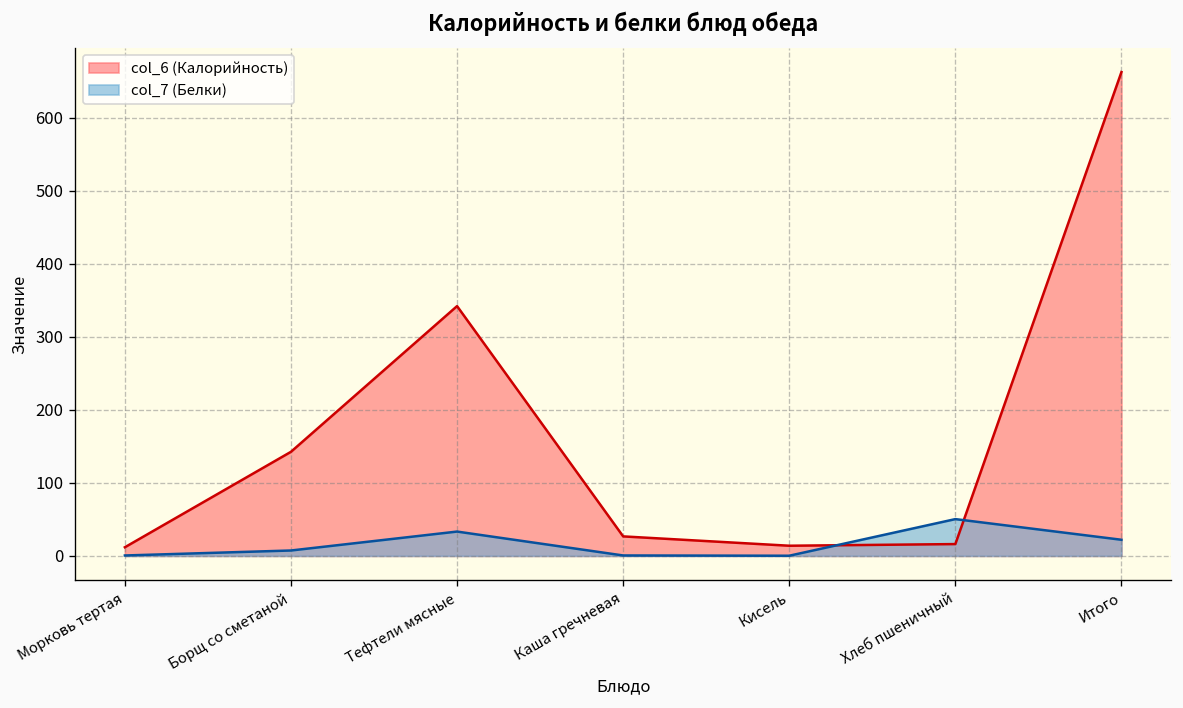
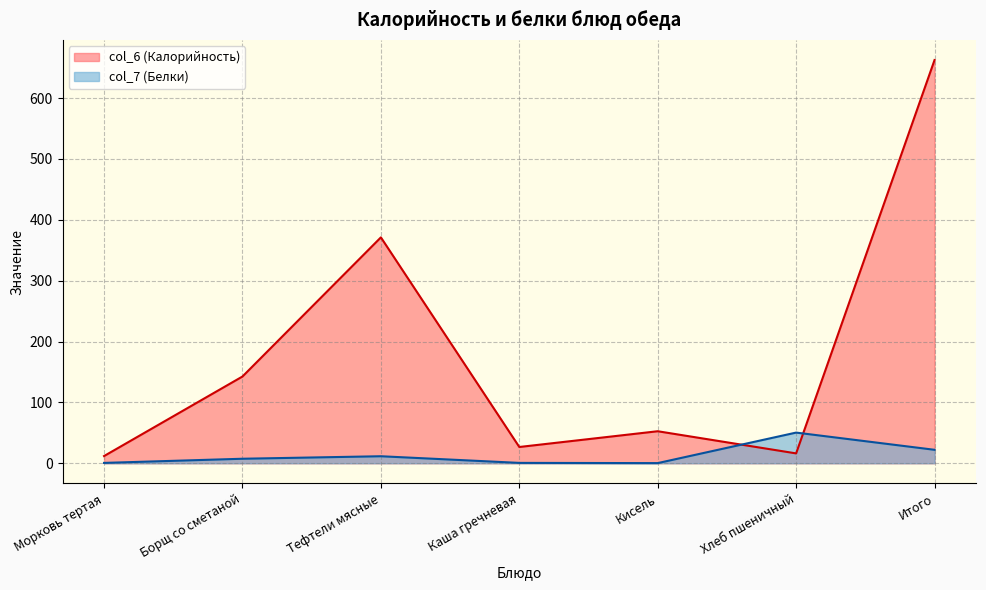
  {
    "col_6 (Калорийность)": {
      "Морковь тертая": 10,
      "Борщ со сметаной": 140,
-     "Тефтели мясные": 340,
+     "Тефтели мясные": 370,
      "Каша гречневая": 30,
-     "Кисель": 10,
+     "Кисель": 50,
      "Хлеб пшеничный": 20,
      "Итого": 660
    },
    "col_7 (Белки)": {
      "Морковь тертая": 0,
      "Борщ со сметаной": 10,
-     "Тефтели мясные": 30,
+     "Тефтели мясные": 10,
      "Каша гречневая": 0,
      "Кисель": 0,
      "Хлеб пшеничный": 50,
      "Итого": 20
    }
  }
